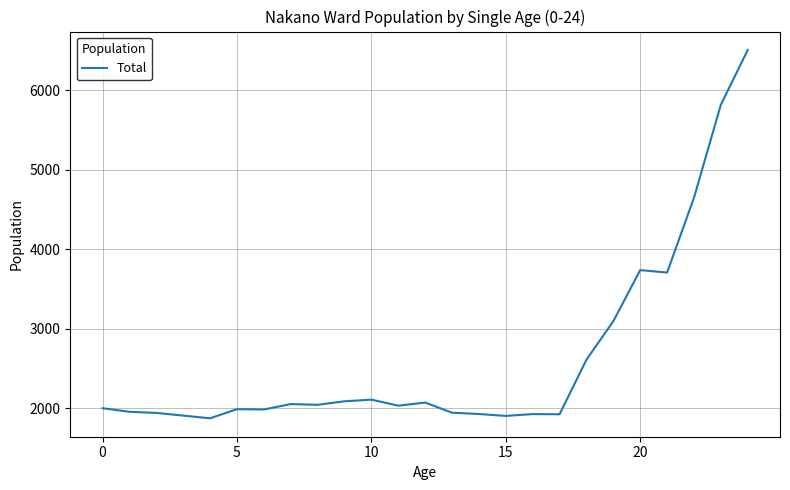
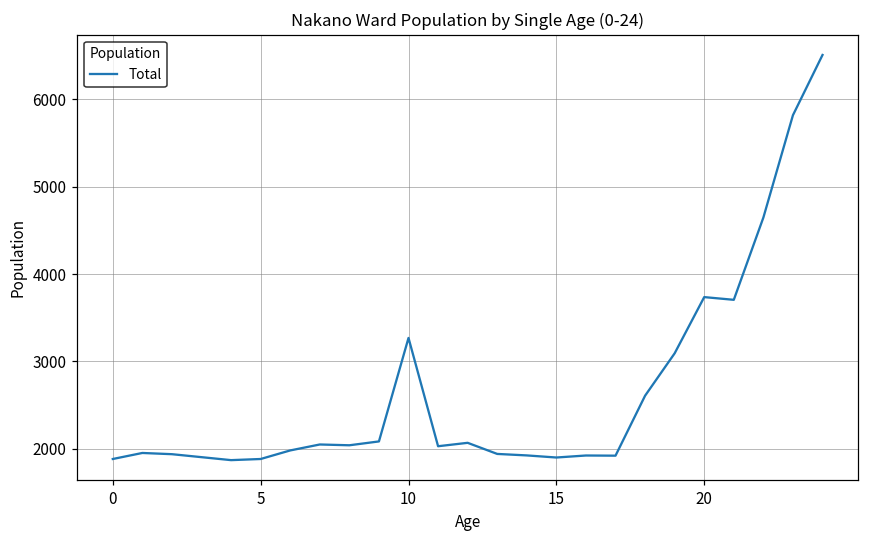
  {
-   "0": 2000,
-   "5": 2000,
-   "10": 2100,
+   "0": 1900,
+   "5": 1900,
+   "10": 3300,
    "15": 1900,
    "20": 3700
  }
